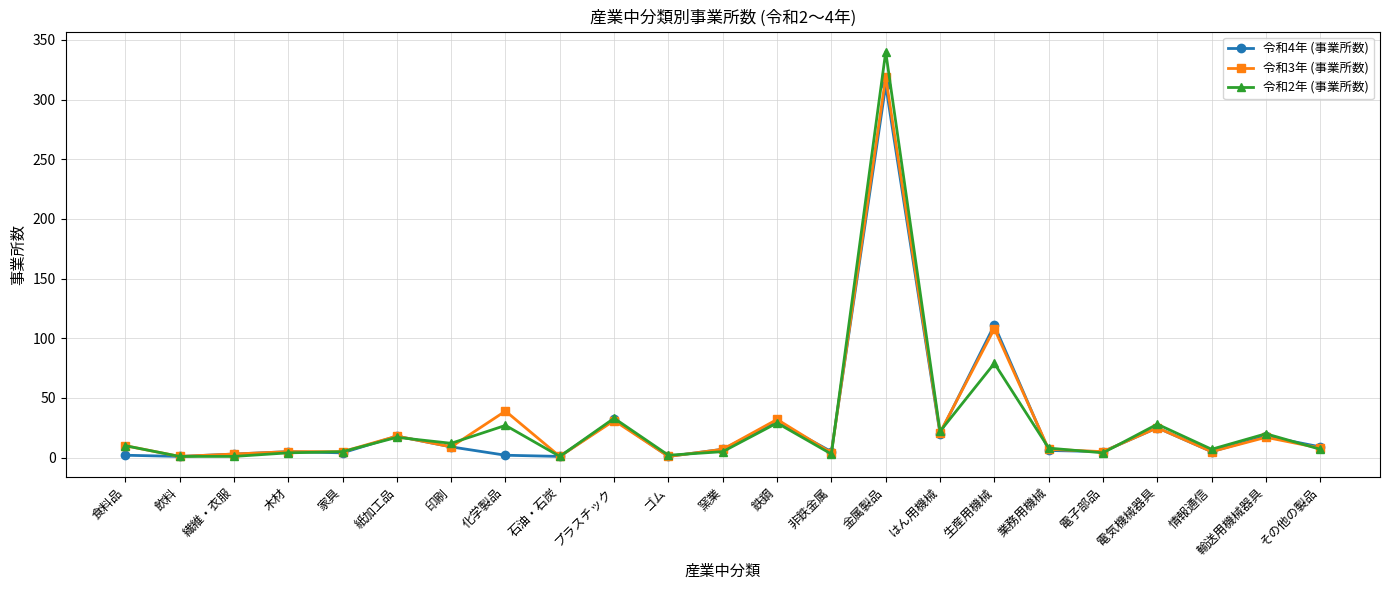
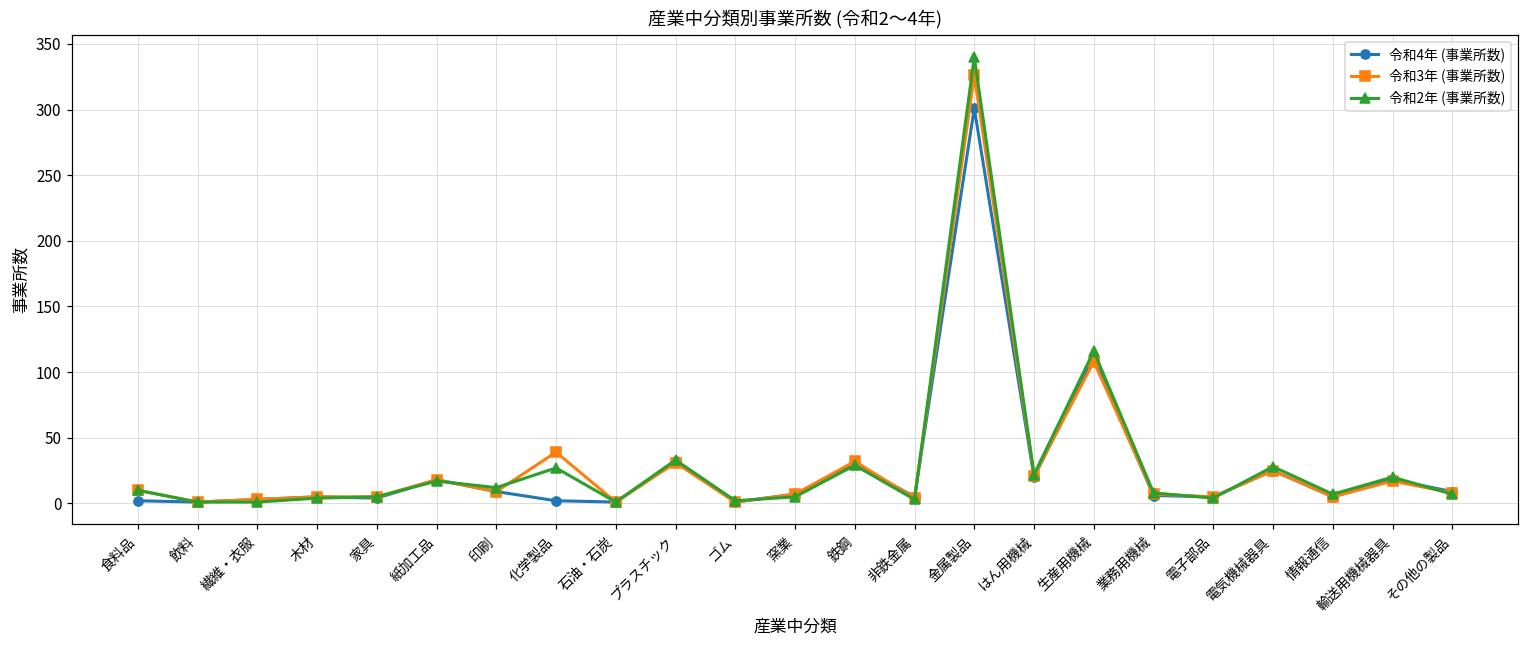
  {
    "令和4年 (事業所数)": {
      "食料品": 2,
      "化学製品": 2,
-     "金属製品": 312,
+     "金属製品": 301,
      "生産用機械": 111
    },
    "令和3年 (事業所数)": {
      "化学製品": 39,
-     "金属製品": 319,
+     "金属製品": 326,
      "生産用機械": 108
    },
    "令和2年 (事業所数)": {
      "印刷": 12,
      "化学製品": 27,
      "金属製品": 340,
-     "生産用機械": 79,
+     "生産用機械": 116,
      "電気機械器具": 28
    }
  }
